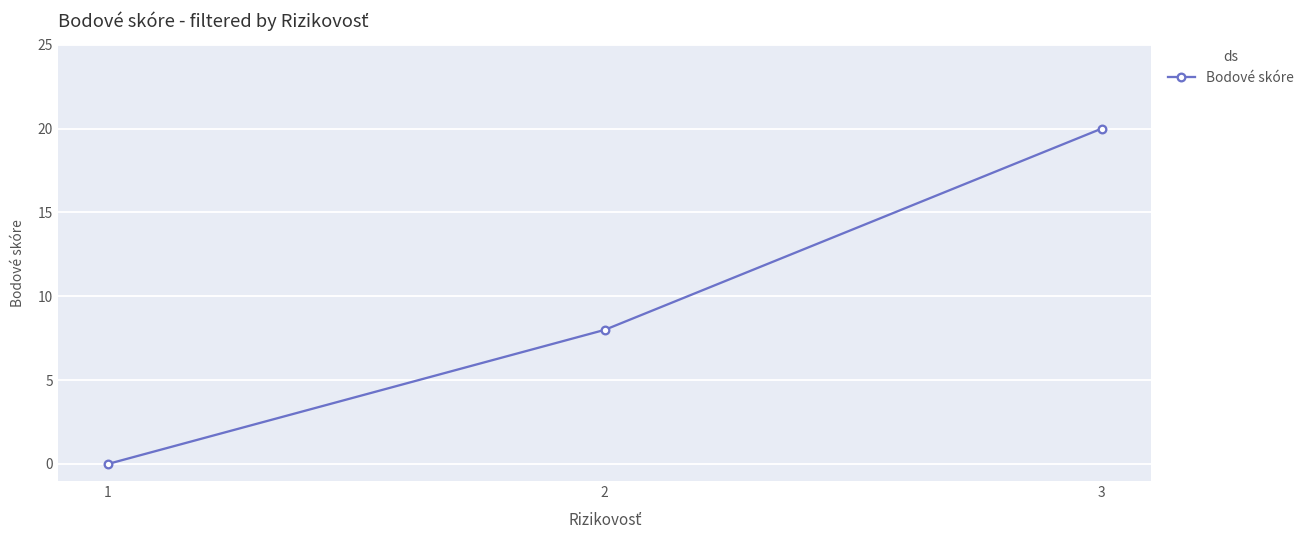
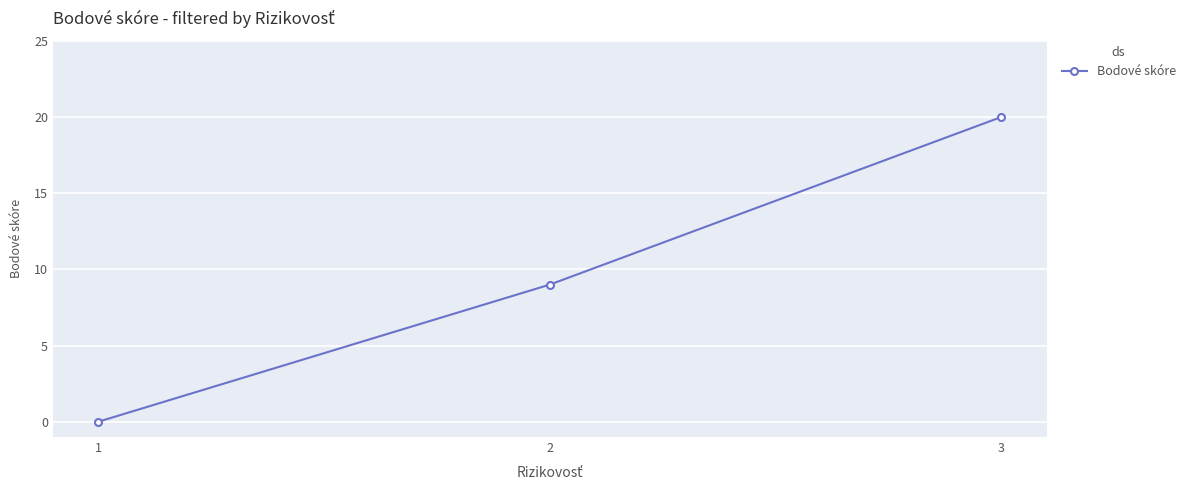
  {
    "1": 0,
-   "2": 8,
+   "2": 9,
    "3": 20
  }
